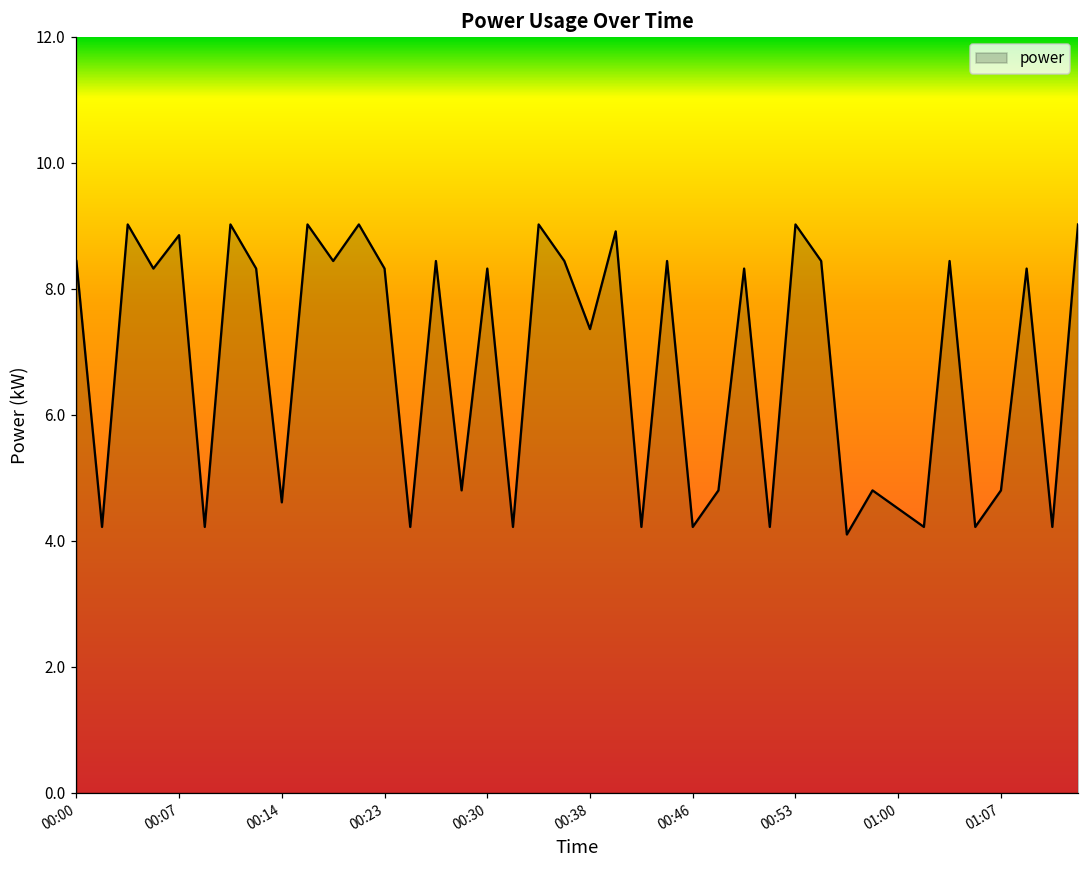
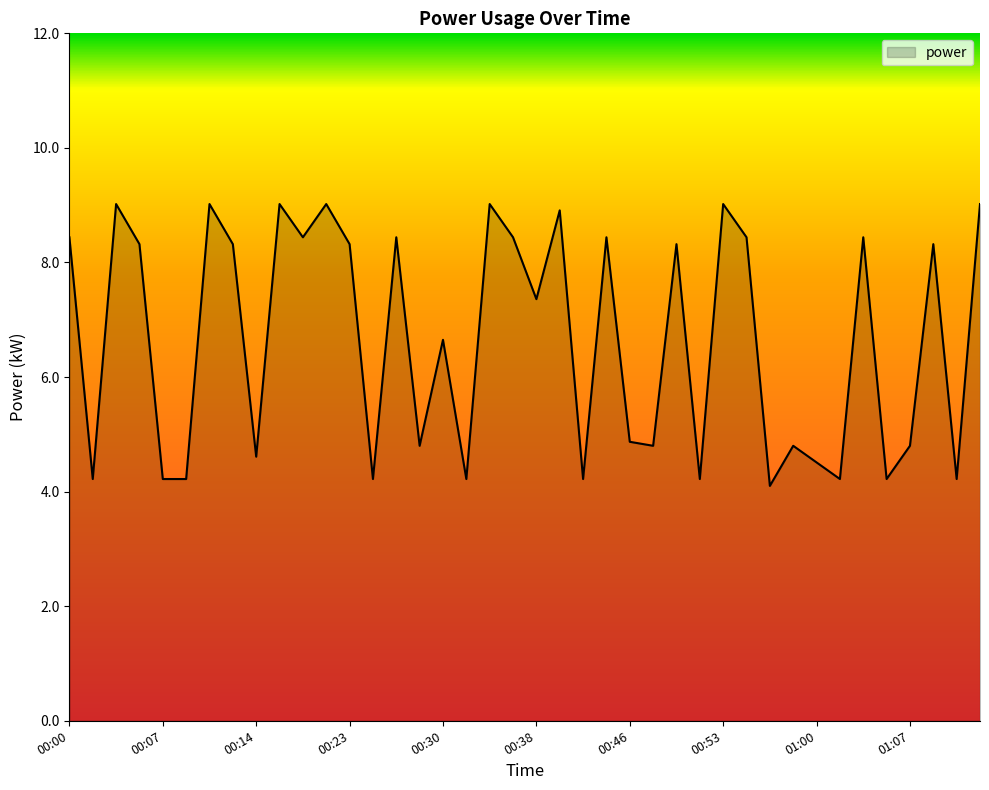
  {
    "00:00": 8.4,
-   "00:07": 8.9,
+   "00:07": 4.2,
    "00:14": 4.6,
    "00:23": 8.3,
-   "00:30": 8.3,
+   "00:30": 6.7,
    "00:38": 7.4,
-   "00:46": 4.2,
+   "00:46": 4.9,
    "00:53": 9.0,
    "01:00": 4.5,
    "01:07": 4.8
  }
